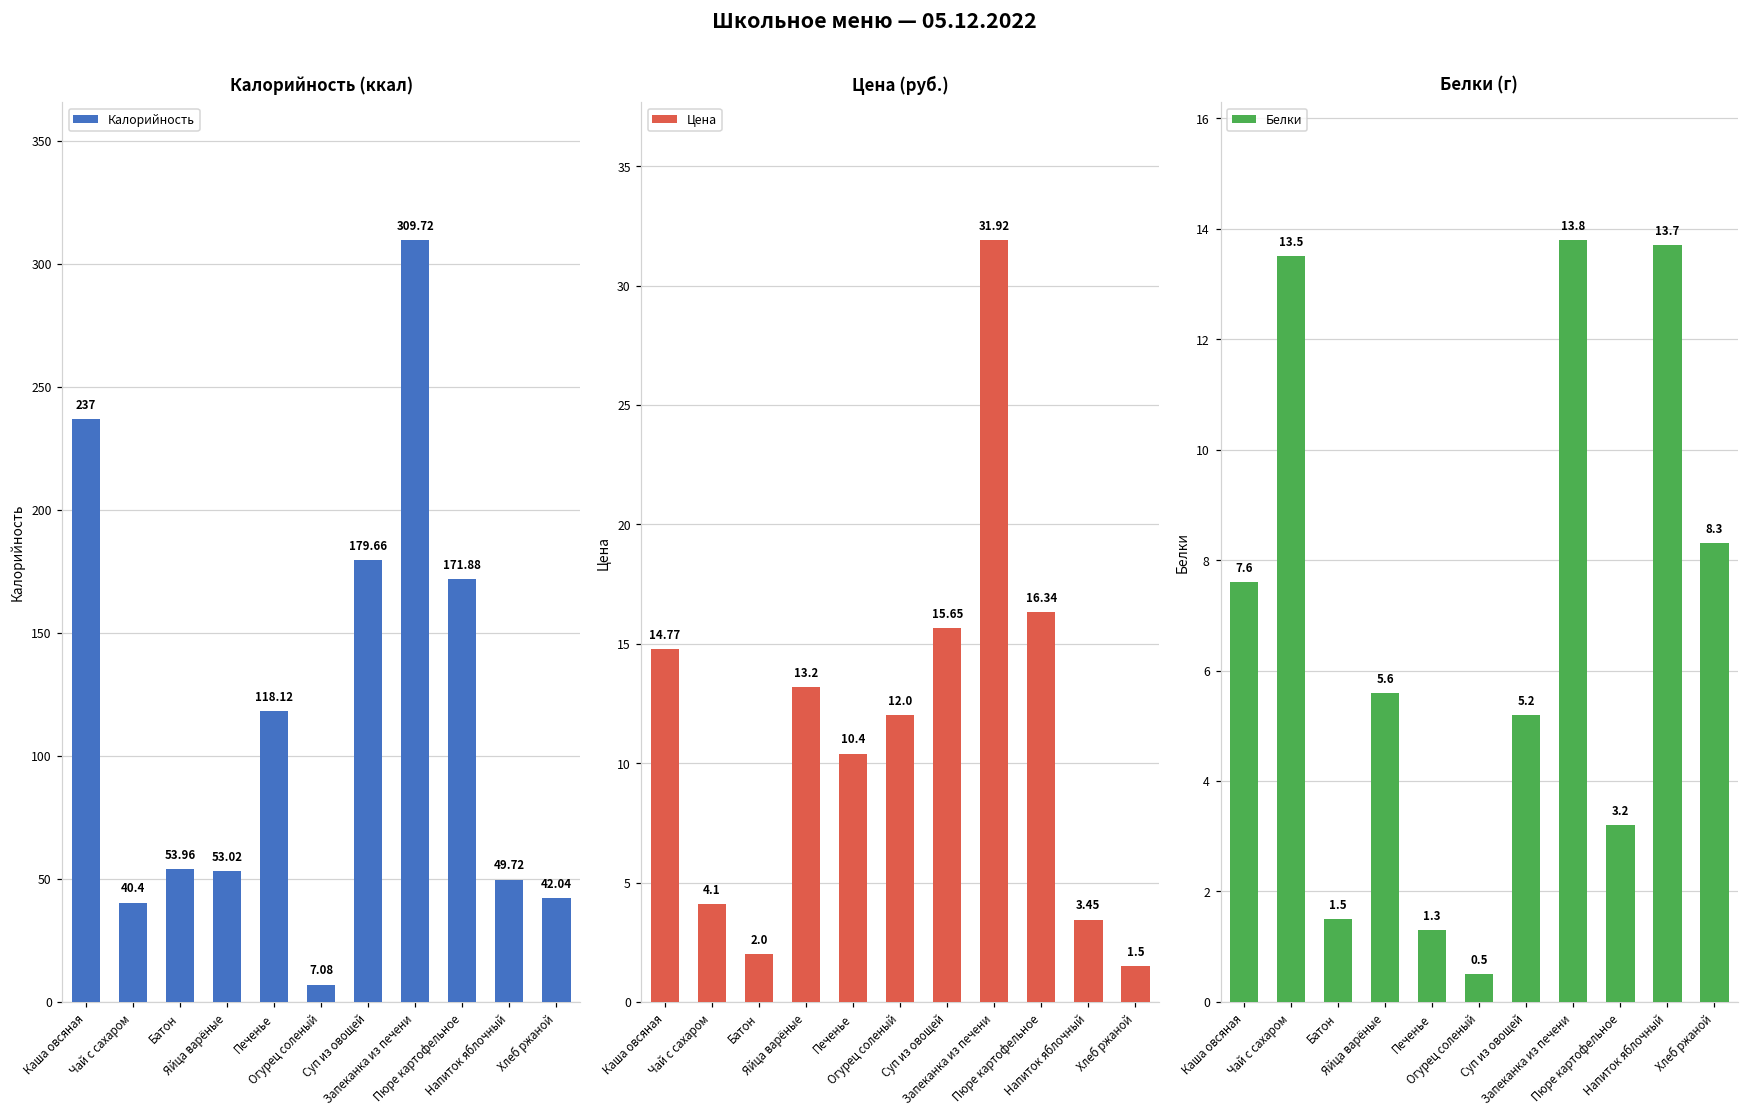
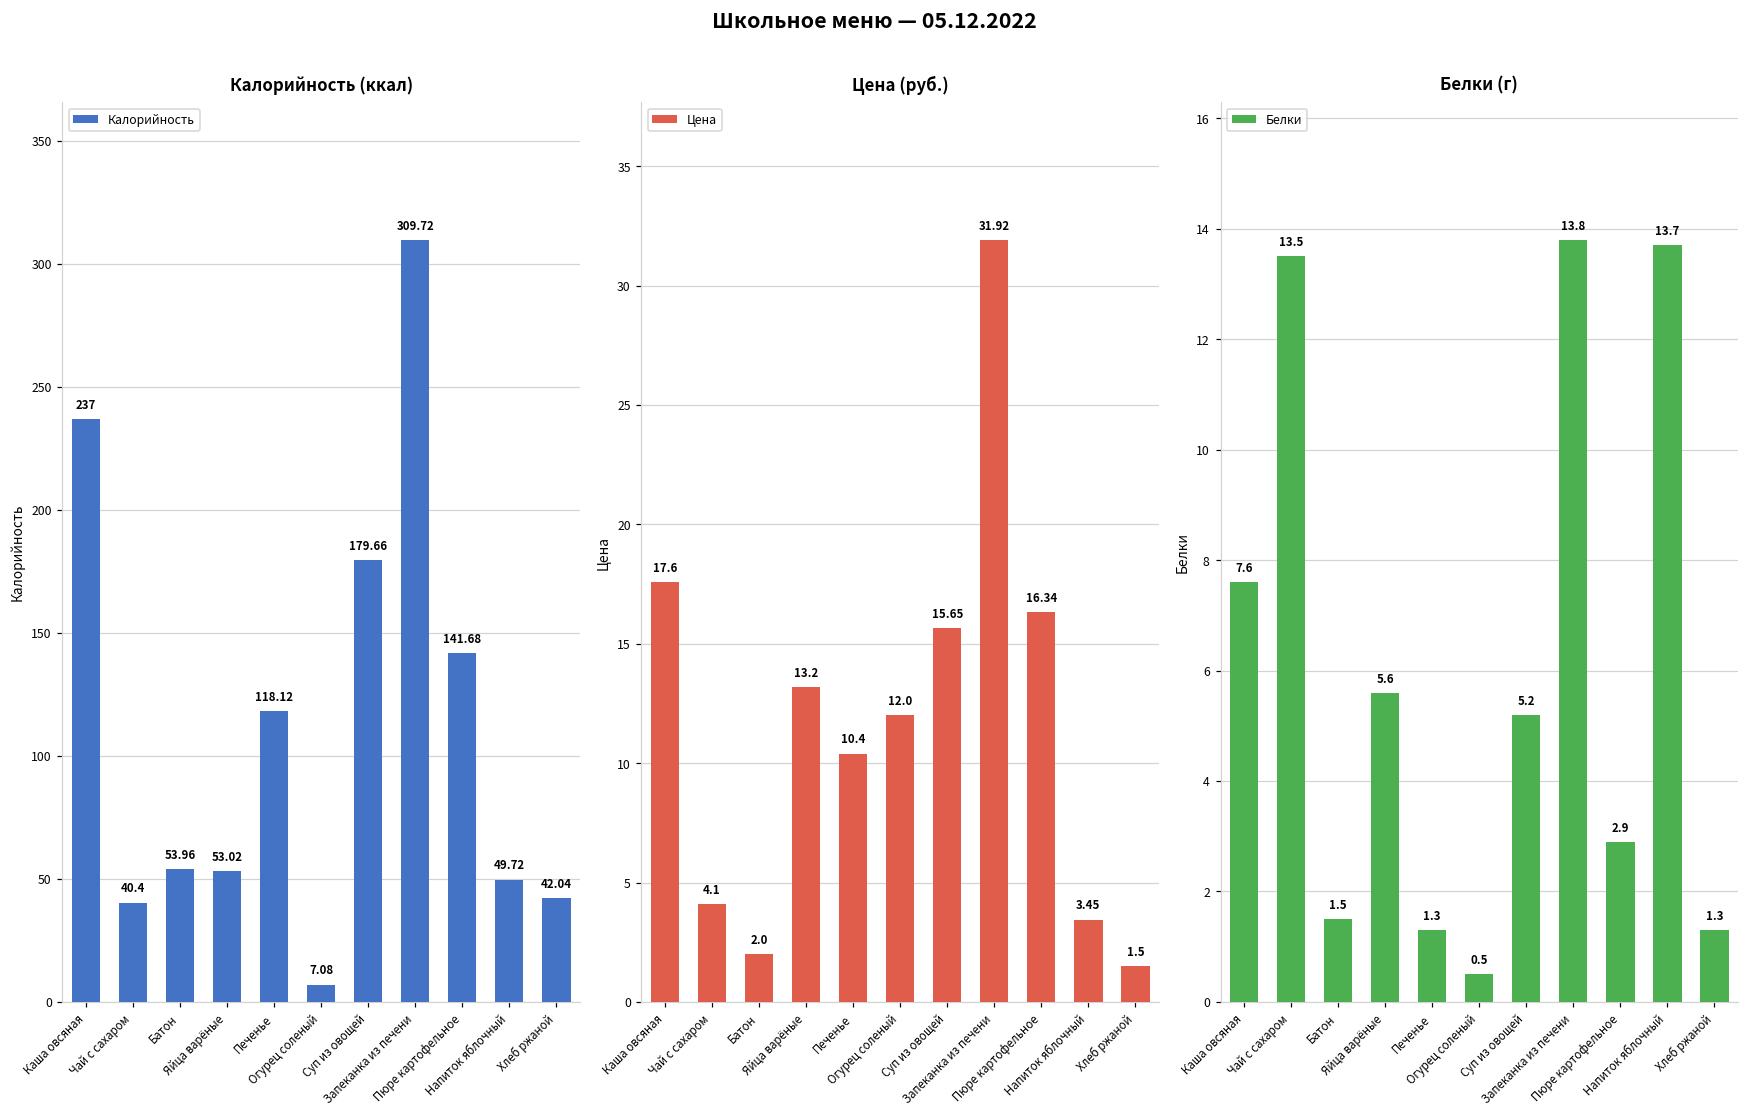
  {
    "Калорийность (ккал)": {
      "Каша овсяная": 237,
      "Чай с сахаром": 40.4,
      "Батон": 53.96,
      "Яйца варёные": 53.02,
      "Печенье": 118.12,
      "Огурец соленый": 7.08,
      "Суп из овощей": 179.66,
      "Запеканка из печени": 309.72,
-     "Пюре картофельное": 171.88,
+     "Пюре картофельное": 141.68,
      "Напиток яблочный": 49.72,
      "Хлеб ржаной": 42.04
    },
    "Цена (руб.)": {
-     "Каша овсяная": 14.77,
+     "Каша овсяная": 17.6,
      "Чай с сахаром": 4.1,
      "Батон": 2.0,
      "Яйца варёные": 13.2,
      "Печенье": 10.4,
      "Огурец соленый": 12.0,
      "Суп из овощей": 15.65,
      "Запеканка из печени": 31.92,
      "Пюре картофельное": 16.34,
      "Напиток яблочный": 3.45,
      "Хлеб ржаной": 1.5
    },
    "Белки (г)": {
      "Каша овсяная": 7.6,
      "Чай с сахаром": 13.5,
      "Батон": 1.5,
      "Яйца варёные": 5.6,
      "Печенье": 1.3,
      "Огурец соленый": 0.5,
      "Суп из овощей": 5.2,
      "Запеканка из печени": 13.8,
-     "Пюре картофельное": 3.2,
+     "Пюре картофельное": 2.9,
      "Напиток яблочный": 13.7,
-     "Хлеб ржаной": 8.3
+     "Хлеб ржаной": 1.3
    }
  }
